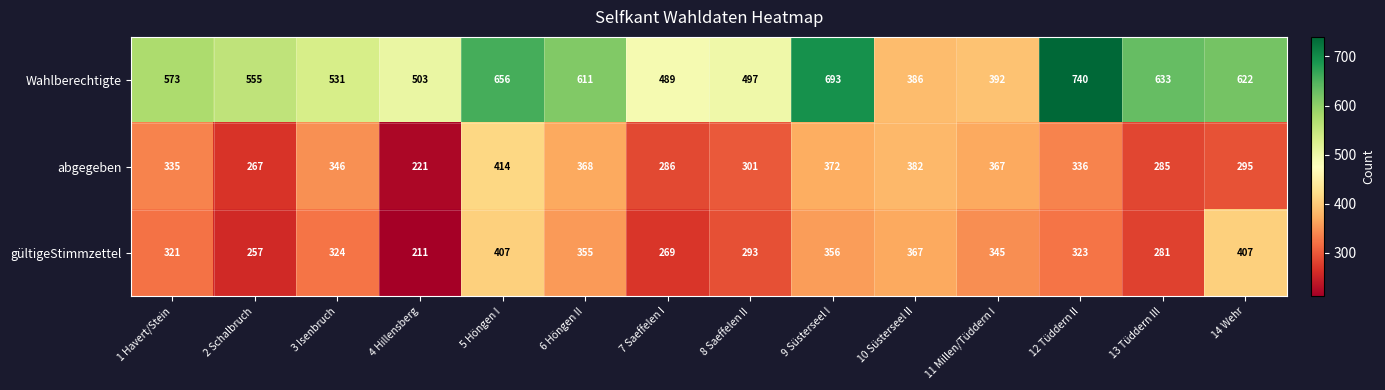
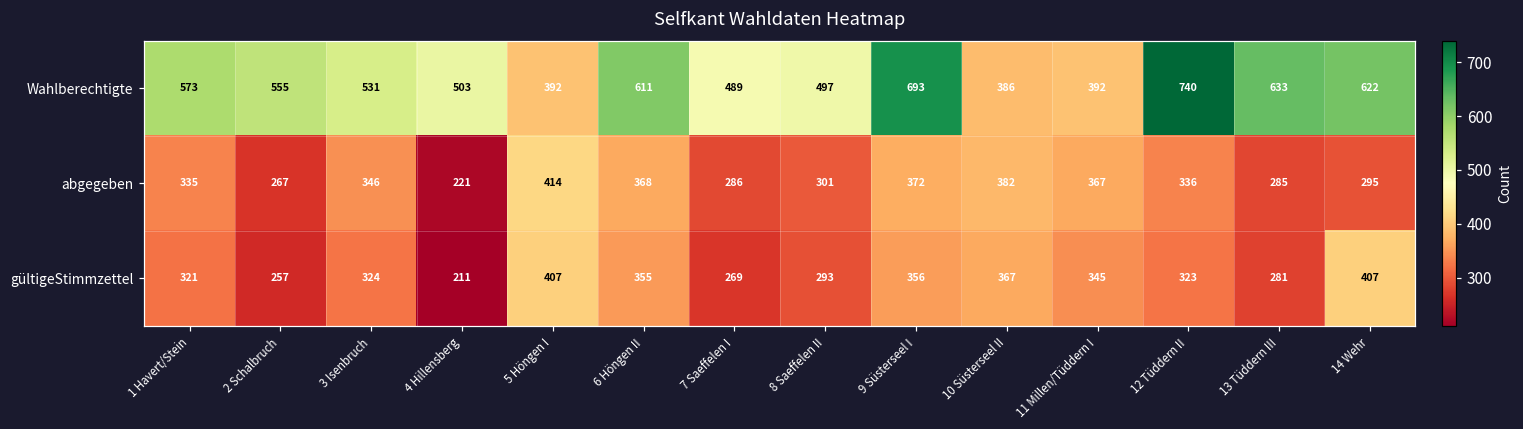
  {
    "Wahlberechtigte": {
      "1 Havert/Stein": 573,
      "2 Schalbruch": 555,
      "3 Isenbruch": 531,
      "4 Hillensberg": 503,
-     "5 Höngen I": 656,
+     "5 Höngen I": 392,
      "6 Höngen II": 611,
      "7 Saeffelen I": 489,
      "8 Saeffelen II": 497,
      "9 Süsterseel I": 693,
      "10 Süsterseel II": 386,
      "11 Millen/Tüddern I": 392,
      "12 Tüddern II": 740,
      "13 Tüddern III": 633,
      "14 Wehr": 622
    },
    "abgegeben": {
      "1 Havert/Stein": 335,
      "2 Schalbruch": 267,
      "3 Isenbruch": 346,
      "4 Hillensberg": 221,
      "5 Höngen I": 414,
      "6 Höngen II": 368,
      "7 Saeffelen I": 286,
      "8 Saeffelen II": 301,
      "9 Süsterseel I": 372,
      "10 Süsterseel II": 382,
      "11 Millen/Tüddern I": 367,
      "12 Tüddern II": 336,
      "13 Tüddern III": 285,
      "14 Wehr": 295
    },
    "gültigeStimmzettel": {
      "1 Havert/Stein": 321,
      "2 Schalbruch": 257,
      "3 Isenbruch": 324,
      "4 Hillensberg": 211,
      "5 Höngen I": 407,
      "6 Höngen II": 355,
      "7 Saeffelen I": 269,
      "8 Saeffelen II": 293,
      "9 Süsterseel I": 356,
      "10 Süsterseel II": 367,
      "11 Millen/Tüddern I": 345,
      "12 Tüddern II": 323,
      "13 Tüddern III": 281,
      "14 Wehr": 407
    }
  }
